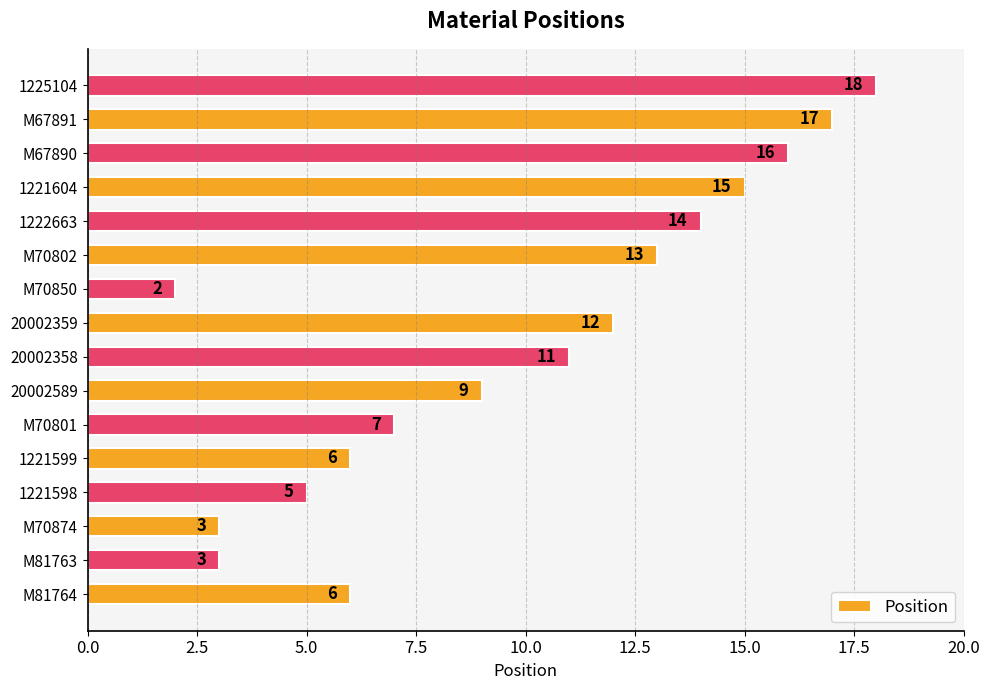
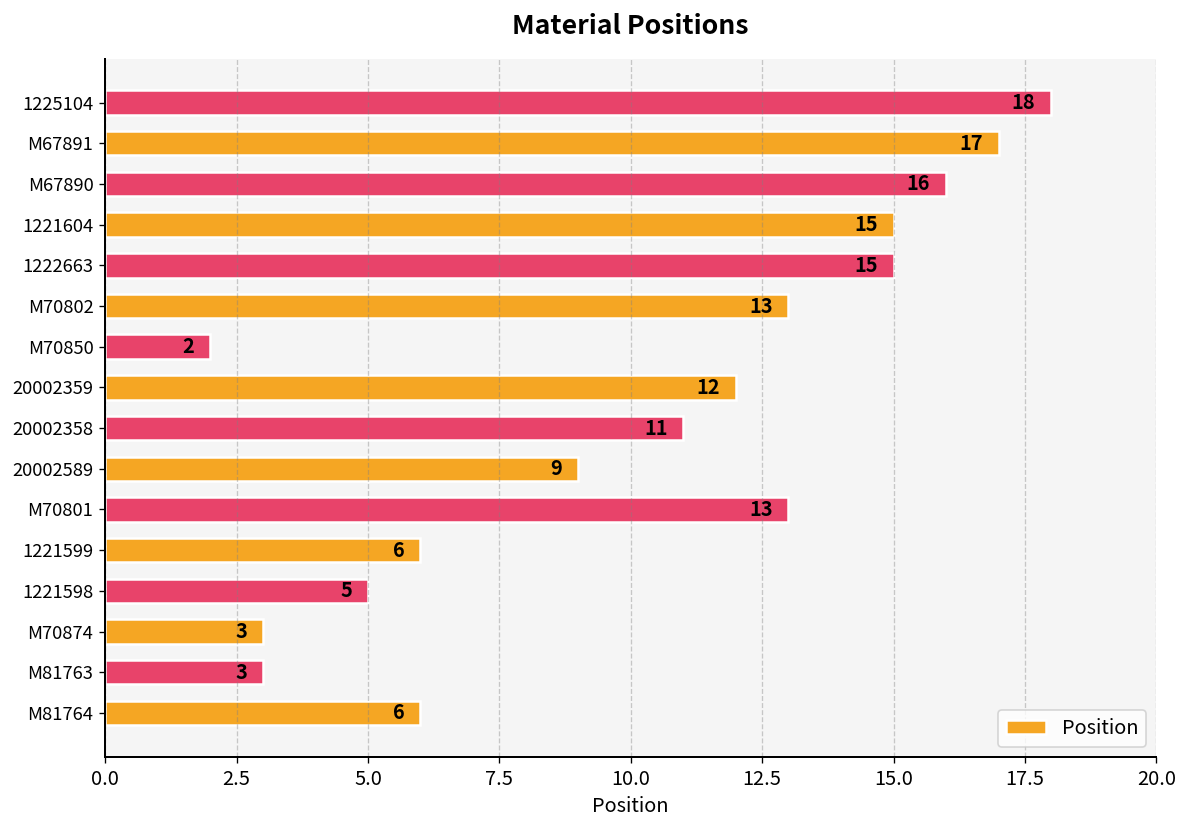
  {
    "1225104": 18,
    "M67891": 17,
    "M67890": 16,
    "1221604": 15,
-   "1222663": 14,
+   "1222663": 15,
    "M70802": 13,
    "M70850": 2,
    "20002359": 12,
    "20002358": 11,
    "20002589": 9,
-   "M70801": 7,
+   "M70801": 13,
    "1221599": 6,
    "1221598": 5,
    "M70874": 3,
    "M81763": 3,
    "M81764": 6
  }
